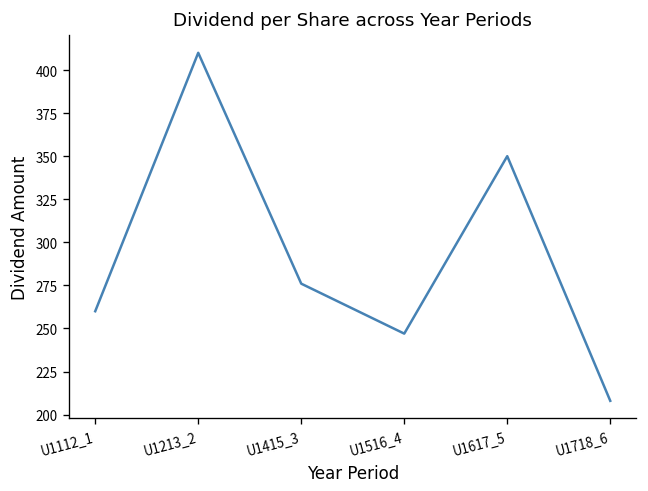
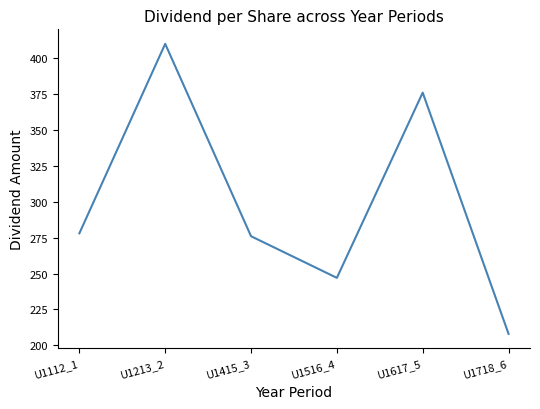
  {
-   "U1112_1": 260,
+   "U1112_1": 278,
    "U1213_2": 410,
    "U1415_3": 276,
    "U1516_4": 247,
-   "U1617_5": 350,
+   "U1617_5": 376,
    "U1718_6": 208
  }
